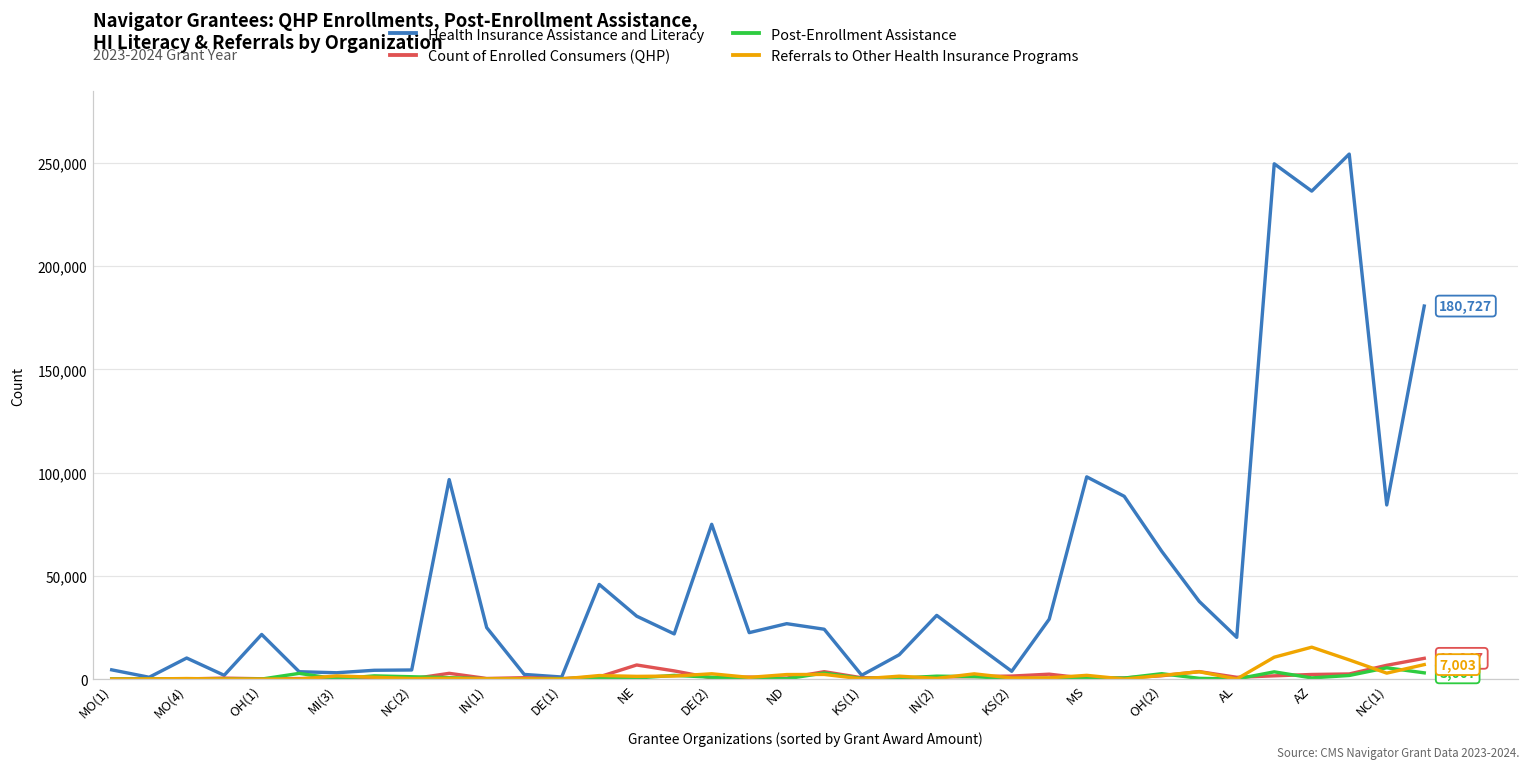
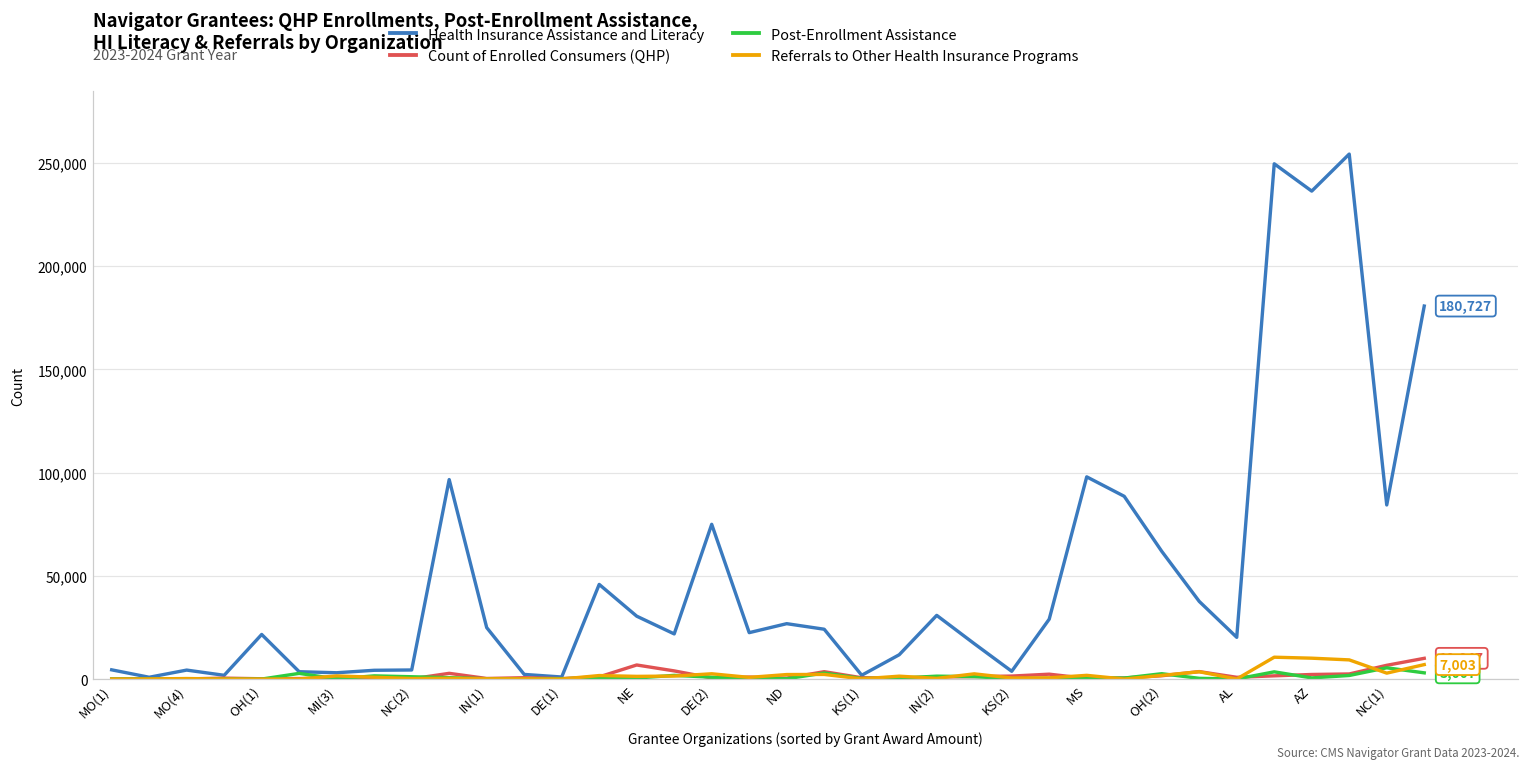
  {
    "Health Insurance Assistance and Literacy": {
-     "MO(4)": "10,000",
+     "MO(4)": "4,000",
      "MI(3)": "3,000",
      "NC(2)": "4,000",
      "IN(1)": "25,000",
      "NE": "30,000",
      "DE(2)": "75,000",
      "OH(2)": "62,000",
      "AZ": "236,000"
    },
    "Count of Enrolled Consumers (QHP)": {
      "NE": "7,000",
      "AZ": "2,000"
    },
    "Post-Enrollment Assistance": {
      "AZ": "1,000"
    },
    "Referrals to Other Health Insurance Programs": {
      "DE(2)": "3,000",
-     "AZ": "15,000"
+     "AZ": "10,000"
    }
  }
